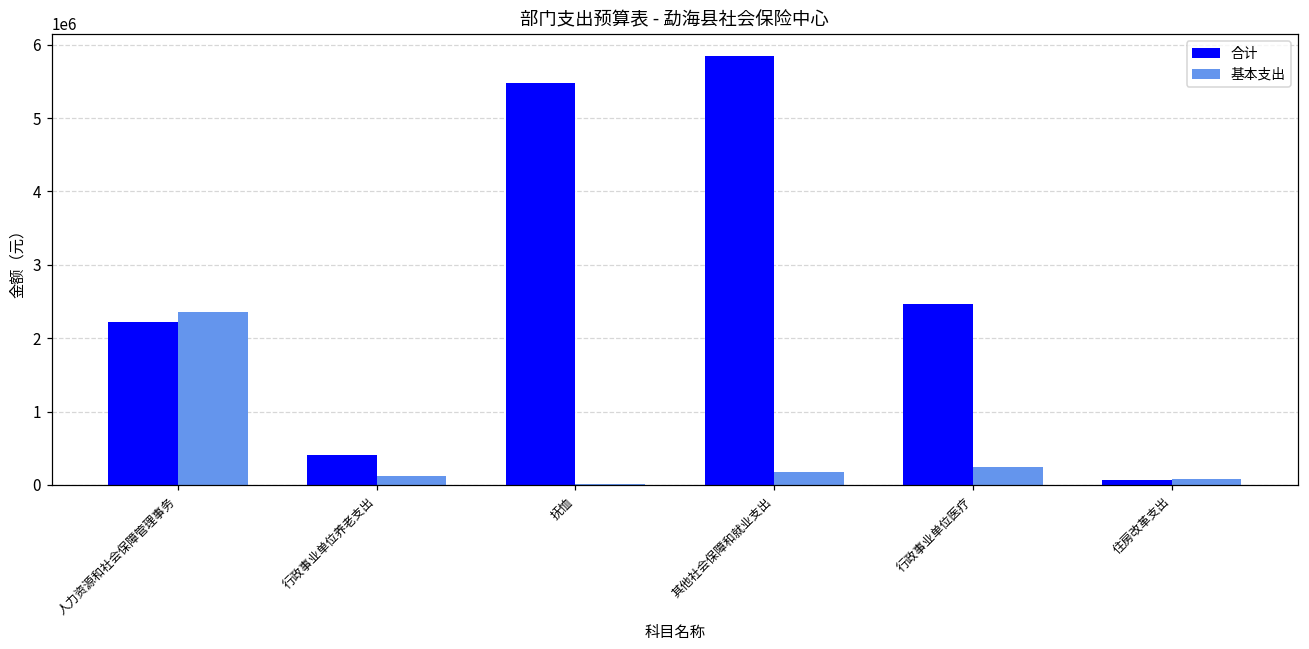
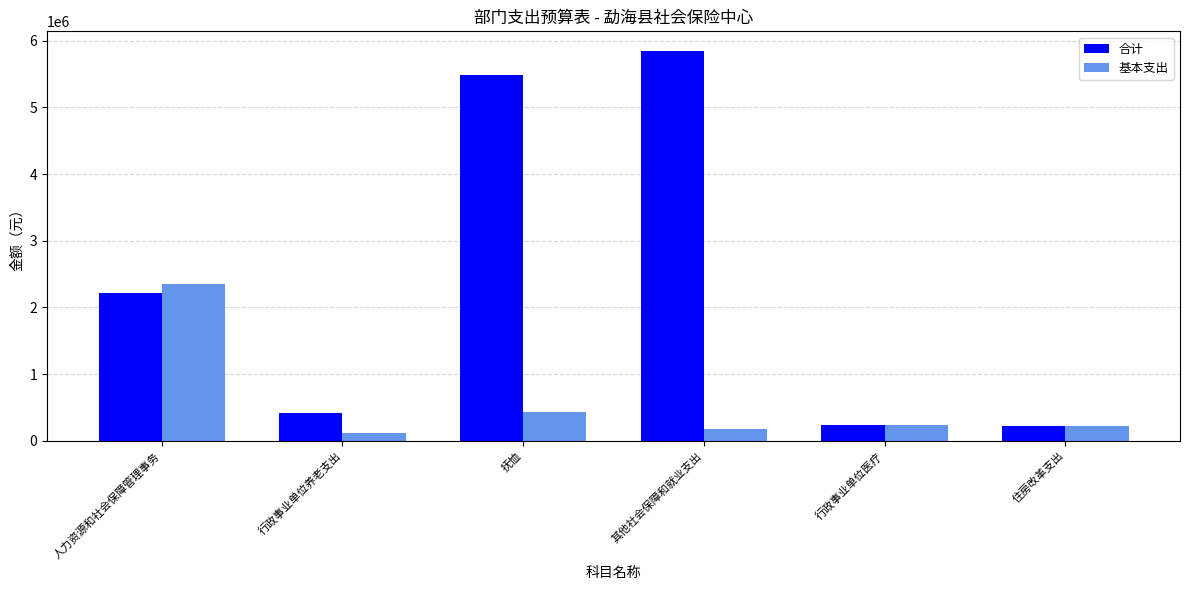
  {
    "合计": {
      "人力资源和社会保障管理事务": 2200000,
      "行政事业单位养老支出": 400000,
      "抚恤": 5500000,
      "其他社会保障和就业支出": 5800000,
-     "行政事业单位医疗": 2500000,
-     "住房改革支出": 100000
+     "行政事业单位医疗": 200000,
+     "住房改革支出": 200000
    },
    "基本支出": {
      "人力资源和社会保障管理事务": 2400000,
      "行政事业单位养老支出": 100000,
-     "抚恤": 0,
+     "抚恤": 400000,
      "其他社会保障和就业支出": 200000,
      "行政事业单位医疗": 200000,
-     "住房改革支出": 100000
+     "住房改革支出": 200000
    }
  }
